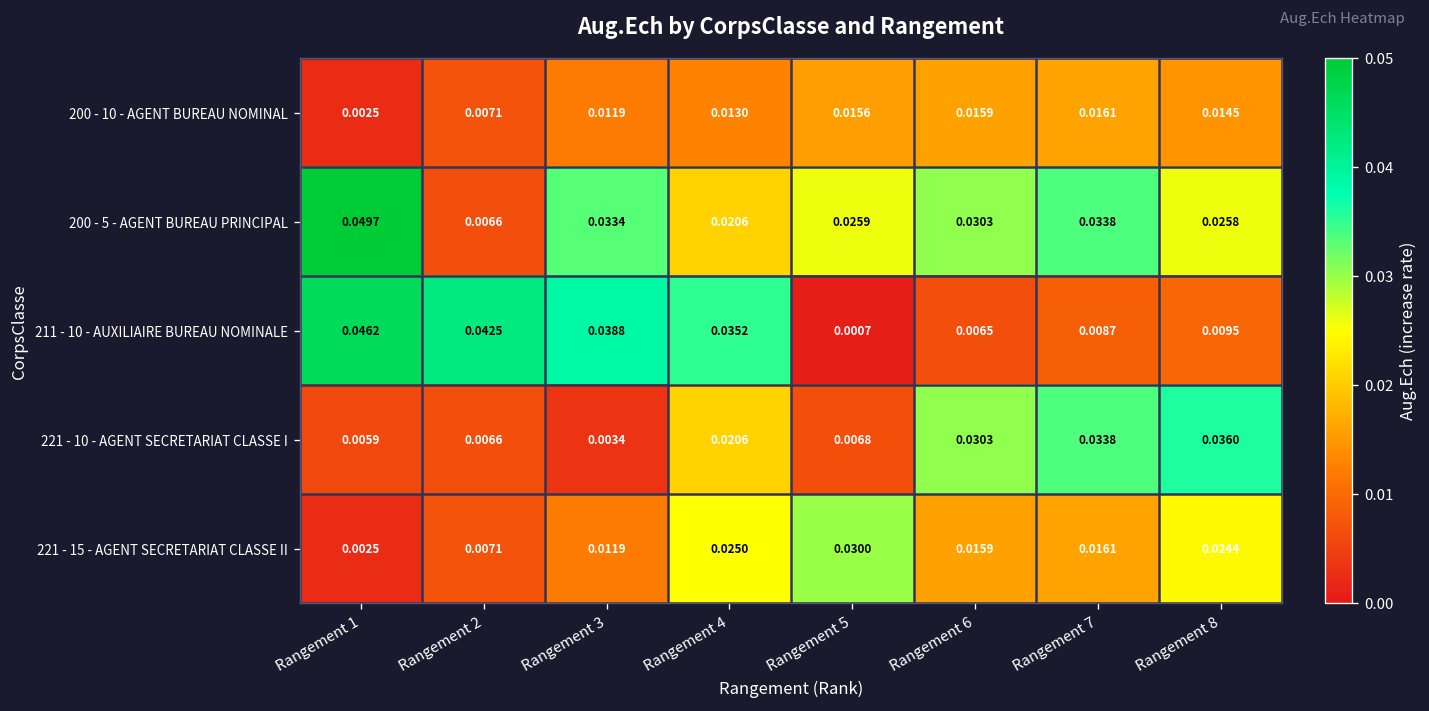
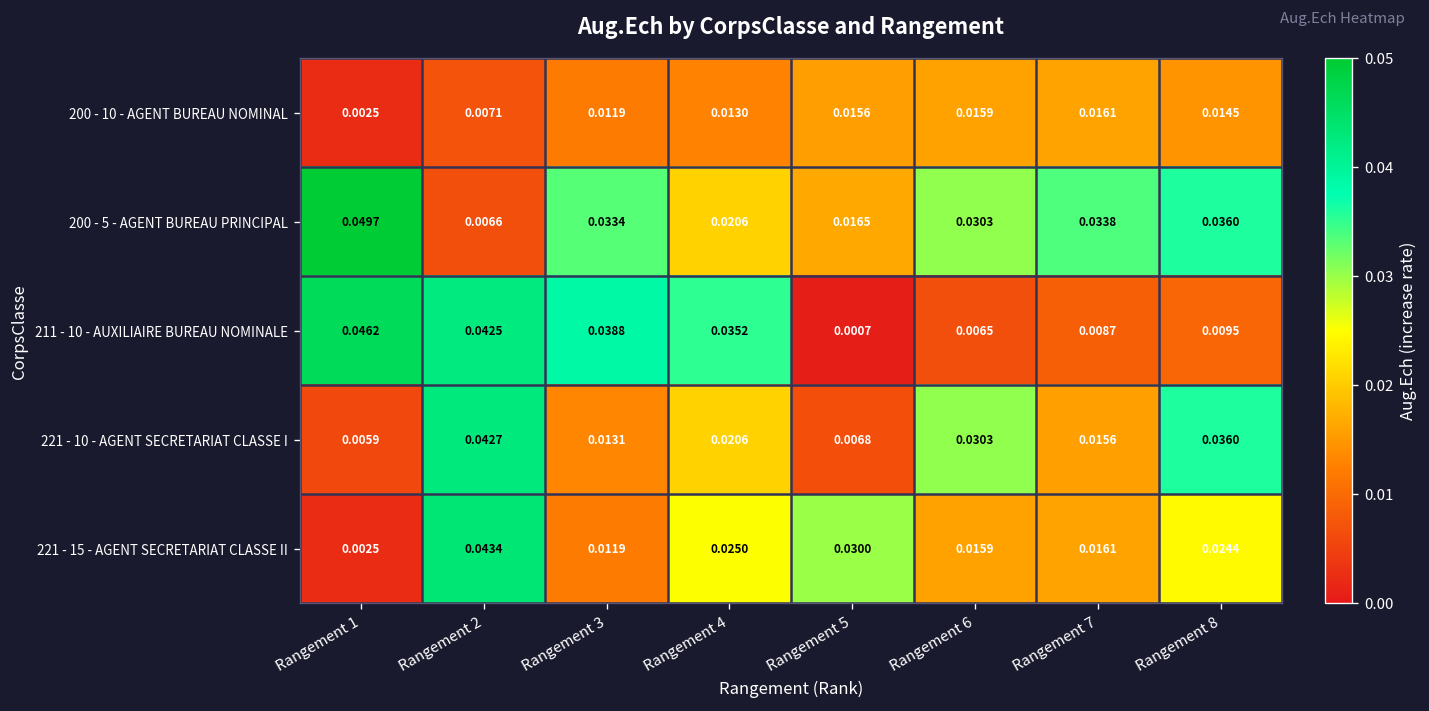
  {
    "200 - 10 - AGENT BUREAU NOMINAL": {
      "Rangement 1": 0.0025,
      "Rangement 2": 0.0071,
      "Rangement 3": 0.0119,
      "Rangement 4": 0.0130,
      "Rangement 5": 0.0156,
      "Rangement 6": 0.0159,
      "Rangement 7": 0.0161,
      "Rangement 8": 0.0145
    },
    "200 - 5 - AGENT BUREAU PRINCIPAL": {
      "Rangement 1": 0.0497,
      "Rangement 2": 0.0066,
      "Rangement 3": 0.0334,
      "Rangement 4": 0.0206,
-     "Rangement 5": 0.0259,
+     "Rangement 5": 0.0165,
      "Rangement 6": 0.0303,
      "Rangement 7": 0.0338,
-     "Rangement 8": 0.0258
+     "Rangement 8": 0.0360
    },
    "211 - 10 - AUXILIAIRE BUREAU NOMINALE": {
      "Rangement 1": 0.0462,
      "Rangement 2": 0.0425,
      "Rangement 3": 0.0388,
      "Rangement 4": 0.0352,
      "Rangement 5": 0.0007,
      "Rangement 6": 0.0065,
      "Rangement 7": 0.0087,
      "Rangement 8": 0.0095
    },
    "221 - 10 - AGENT SECRETARIAT CLASSE I": {
      "Rangement 1": 0.0059,
-     "Rangement 2": 0.0066,
-     "Rangement 3": 0.0034,
+     "Rangement 2": 0.0427,
+     "Rangement 3": 0.0131,
      "Rangement 4": 0.0206,
      "Rangement 5": 0.0068,
      "Rangement 6": 0.0303,
-     "Rangement 7": 0.0338,
+     "Rangement 7": 0.0156,
      "Rangement 8": 0.0360
    },
    "221 - 15 - AGENT SECRETARIAT CLASSE II": {
      "Rangement 1": 0.0025,
-     "Rangement 2": 0.0071,
+     "Rangement 2": 0.0434,
      "Rangement 3": 0.0119,
      "Rangement 4": 0.0250,
      "Rangement 5": 0.0300,
      "Rangement 6": 0.0159,
      "Rangement 7": 0.0161,
      "Rangement 8": 0.0244
    }
  }
